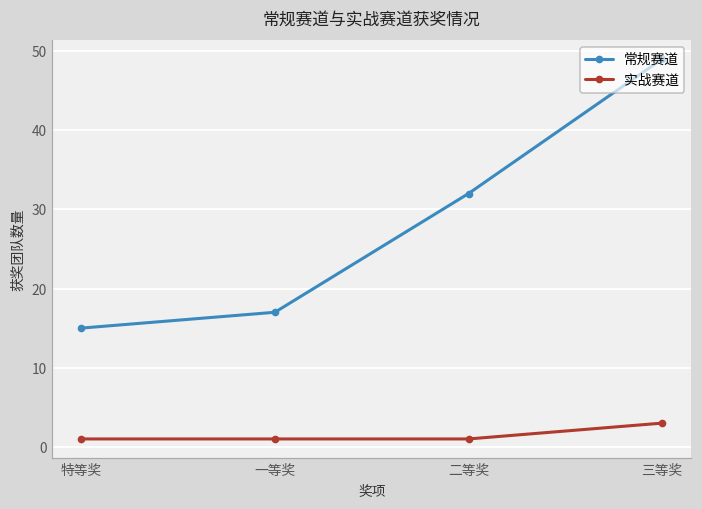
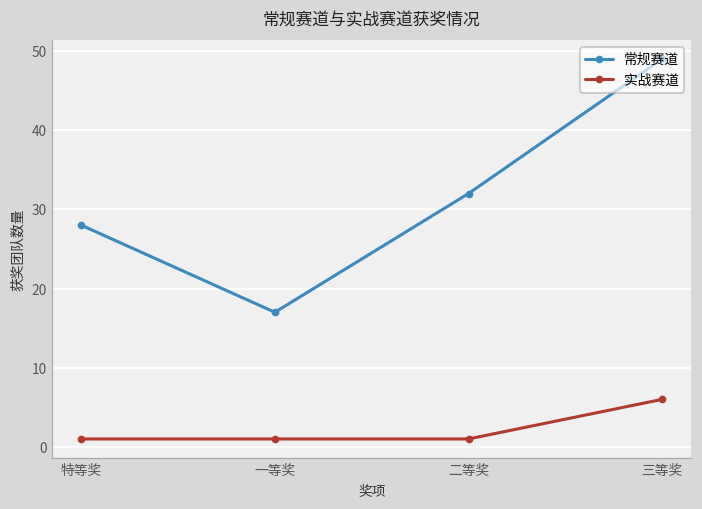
  {
    "常规赛道": {
-     "特等奖": 15,
+     "特等奖": 28,
      "一等奖": 17,
      "二等奖": 32
    },
    "实战赛道": {
      "特等奖": 1,
      "一等奖": 1,
      "二等奖": 1,
-     "三等奖": 3
+     "三等奖": 6
    }
  }
